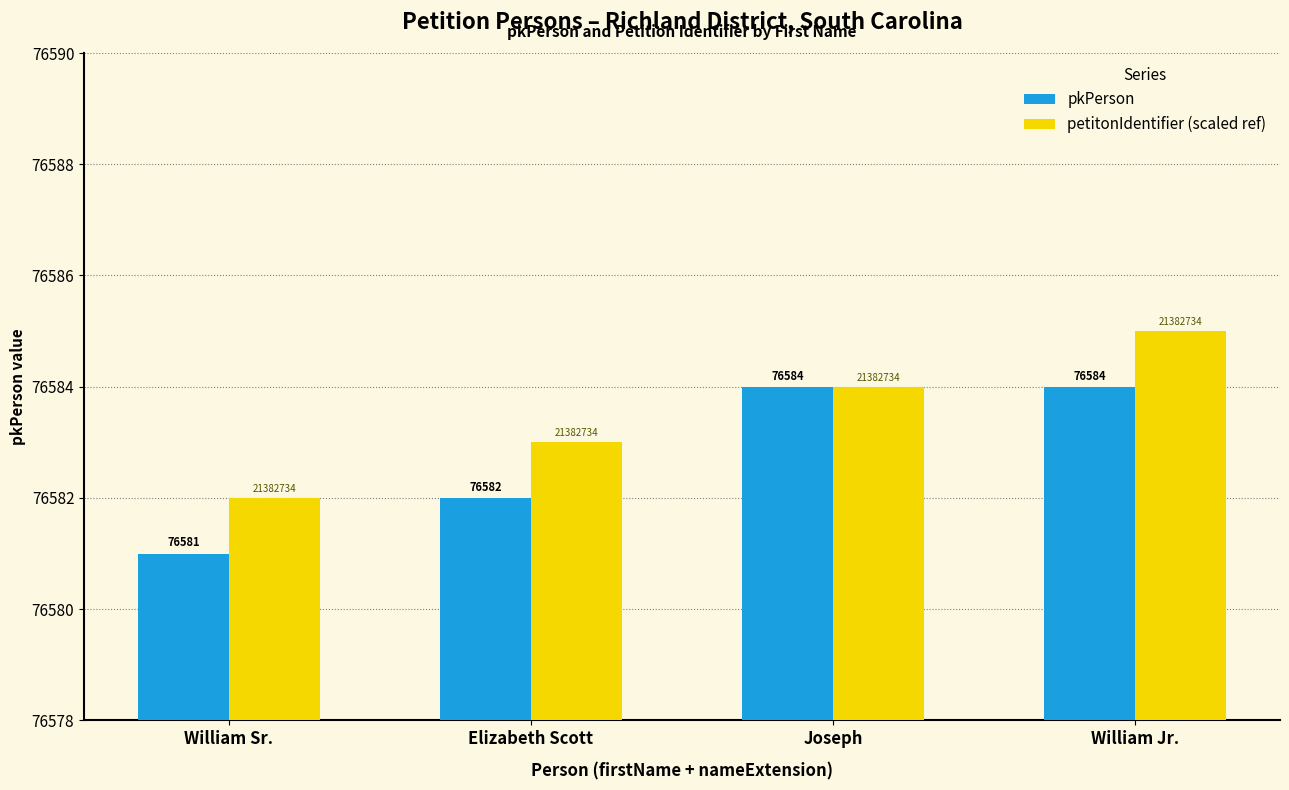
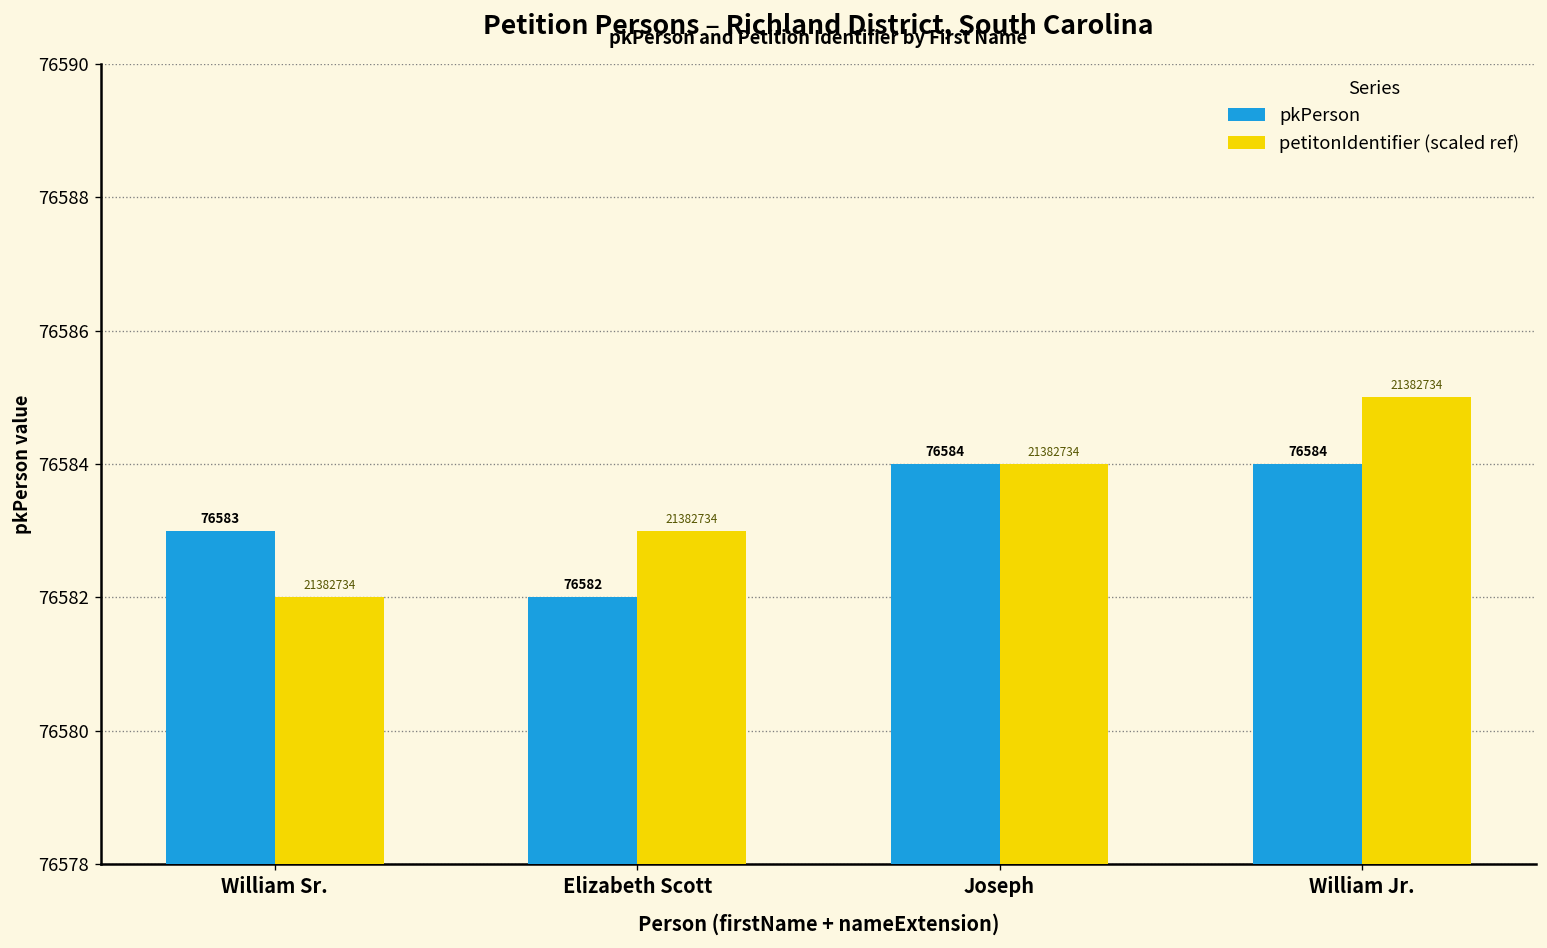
  {
    "pkPerson": {
-     "William Sr.": 76581,
+     "William Sr.": 76583,
      "Elizabeth Scott": 76582,
      "Joseph": 76584,
      "William Jr.": 76584
    }
  }
